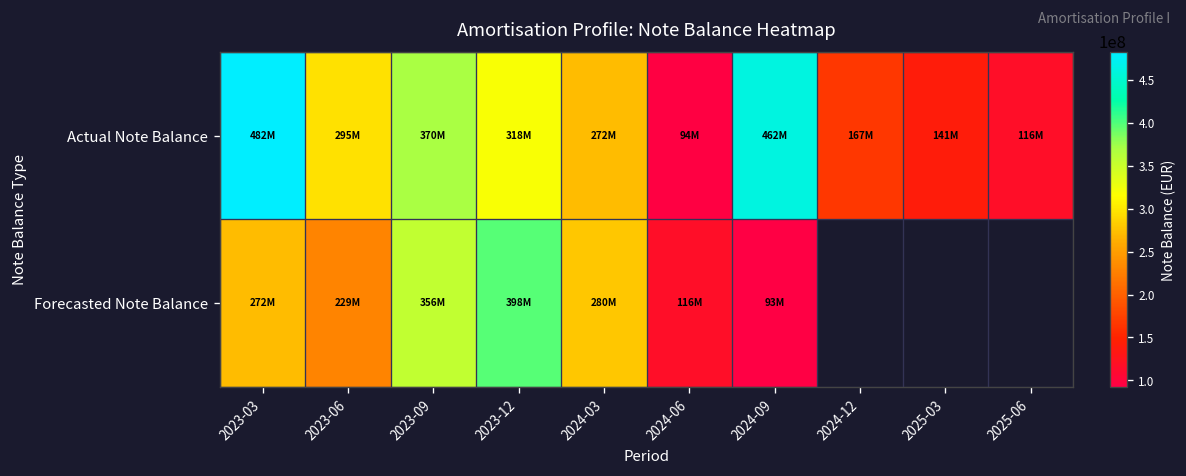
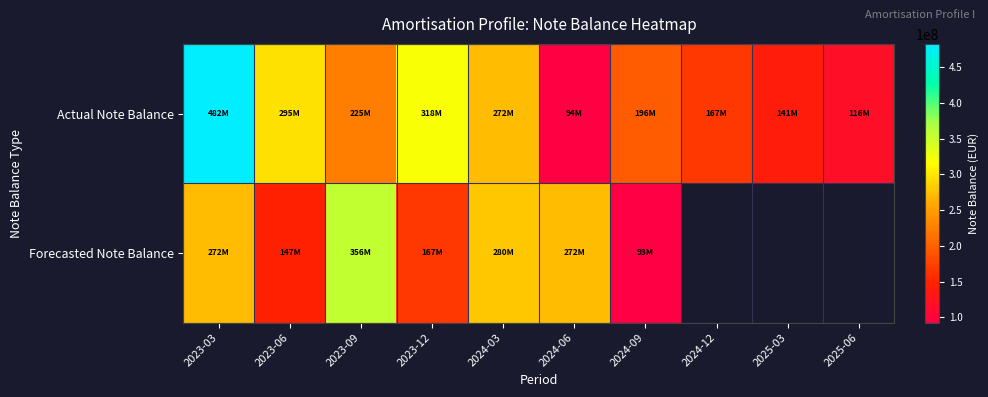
  {
    "Actual Note Balance": {
      "2023-03": "482M",
      "2023-06": "295M",
-     "2023-09": "370M",
+     "2023-09": "225M",
      "2023-12": "318M",
      "2024-03": "272M",
      "2024-06": "94M",
-     "2024-09": "462M",
+     "2024-09": "196M",
      "2024-12": "167M",
      "2025-03": "141M",
      "2025-06": "116M"
    },
    "Forecasted Note Balance": {
      "2023-03": "272M",
-     "2023-06": "229M",
+     "2023-06": "147M",
      "2023-09": "356M",
-     "2023-12": "398M",
+     "2023-12": "167M",
      "2024-03": "280M",
-     "2024-06": "116M",
+     "2024-06": "272M",
      "2024-09": "93M"
    }
  }
